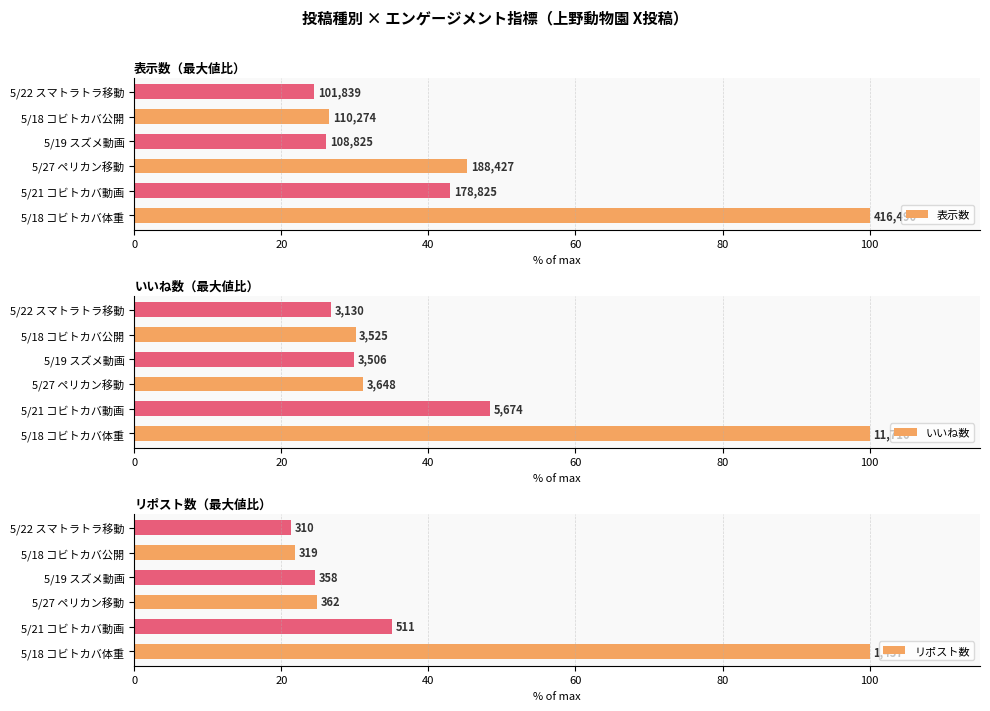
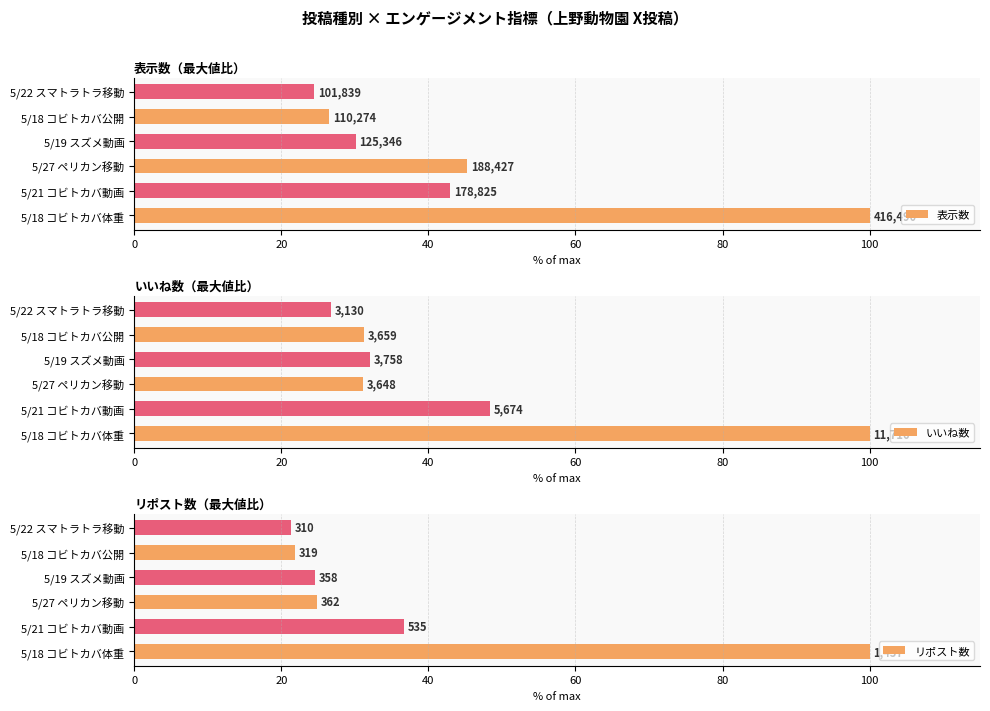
  {
    "表示数（最大値比）": {
-     "5/19 スズメ動画": "108,825"
+     "5/19 スズメ動画": "125,346"
    },
    "いいね数（最大値比）": {
-     "5/18 コビトカバ公開": "3,525",
-     "5/19 スズメ動画": "3,506"
+     "5/18 コビトカバ公開": "3,659",
+     "5/19 スズメ動画": "3,758"
    },
    "リポスト数（最大値比）": {
-     "5/21 コビトカバ動画": "511"
+     "5/21 コビトカバ動画": "535"
    }
  }
